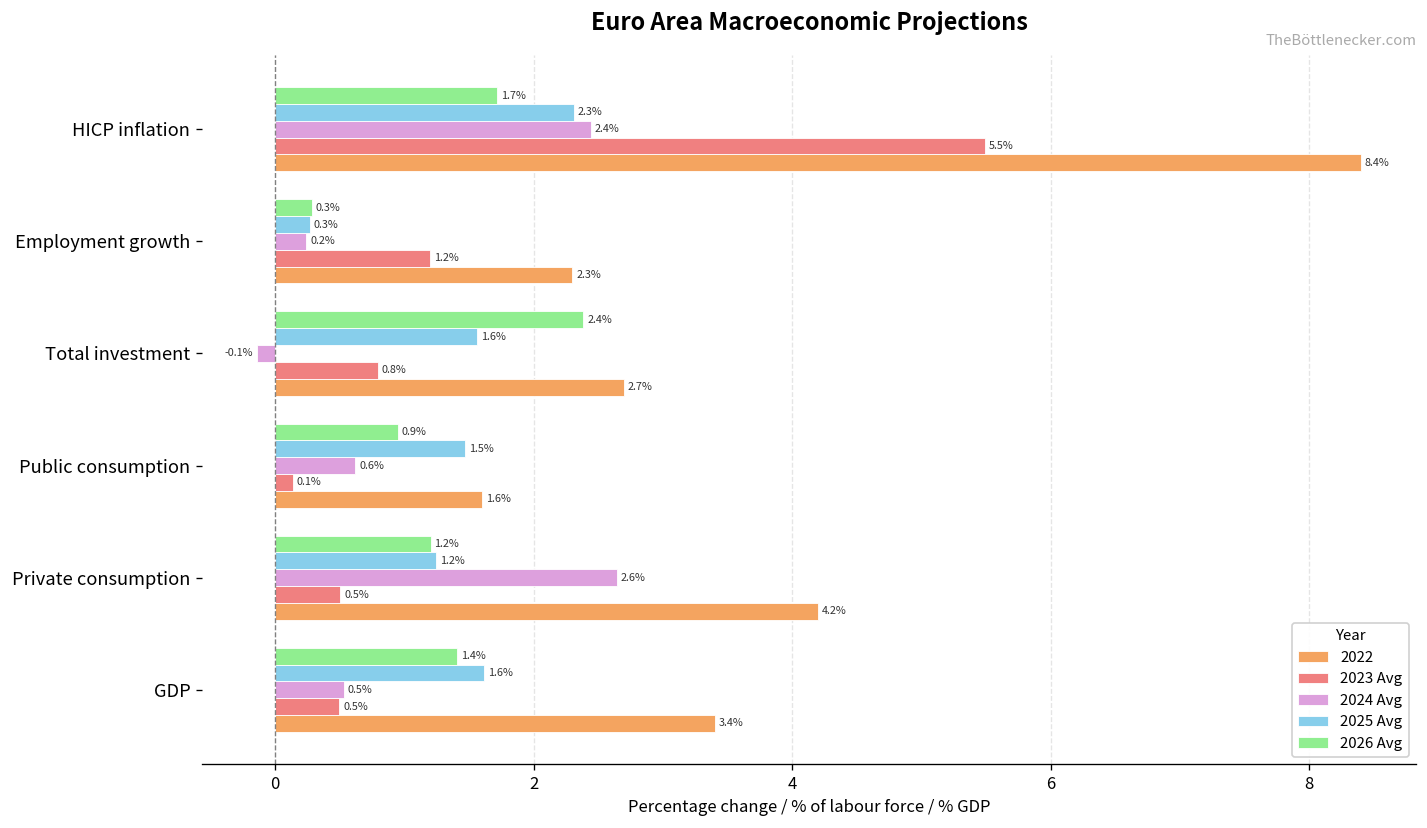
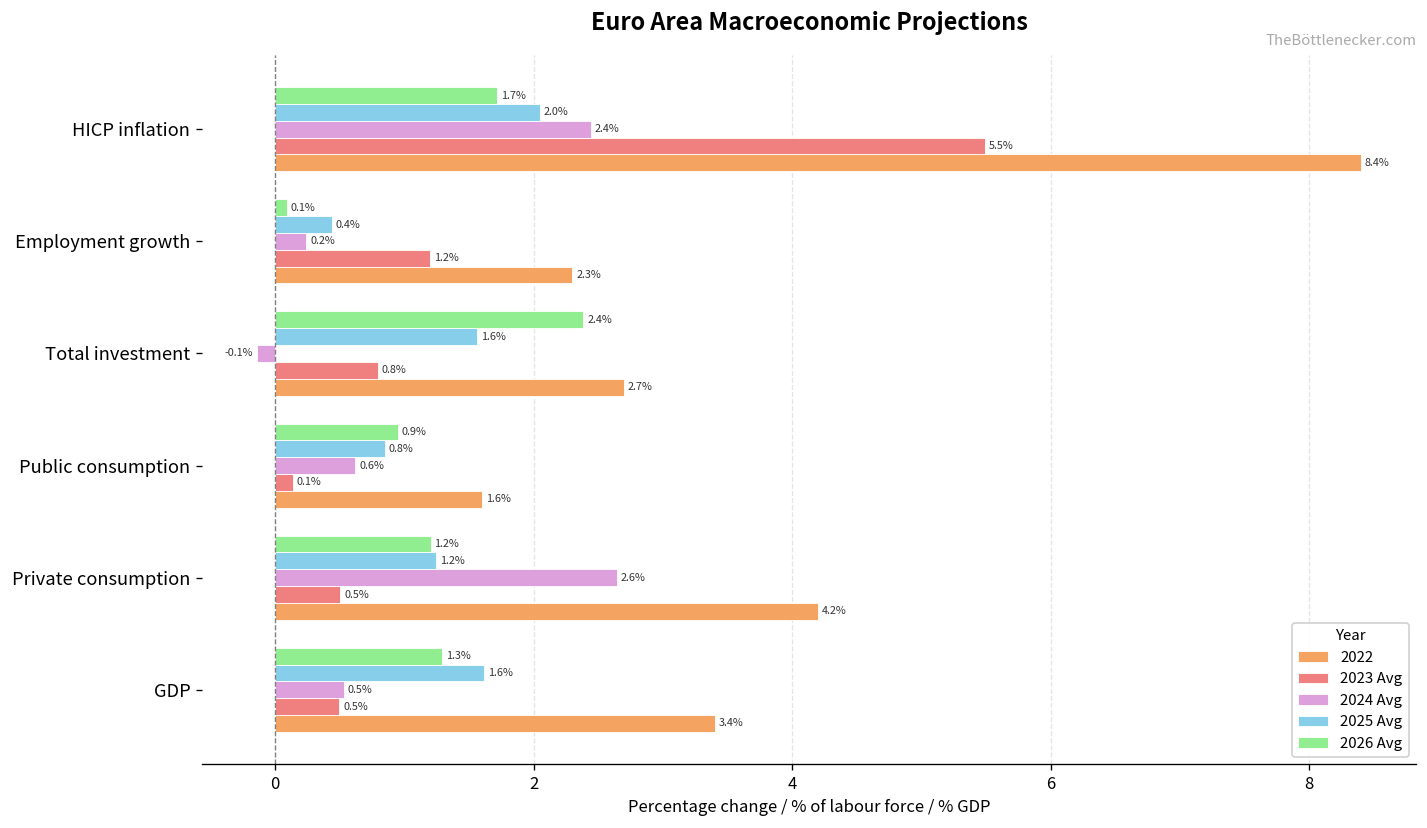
  {
    "2024 Avg": {
      "HICP inflation": "2.4%",
      "Employment growth": "0.2%",
      "Total investment": "-0.1%",
      "Public consumption": "0.6%",
      "Private consumption": "2.6%",
      "GDP": "0.5%"
    },
    "2025 Avg": {
-     "HICP inflation": "2.3%",
-     "Employment growth": "0.3%",
+     "HICP inflation": "2.0%",
+     "Employment growth": "0.4%",
      "Total investment": "1.6%",
-     "Public consumption": "1.5%",
+     "Public consumption": "0.8%",
      "Private consumption": "1.2%",
      "GDP": "1.6%"
    },
    "2026 Avg": {
      "HICP inflation": "1.7%",
-     "Employment growth": "0.3%",
+     "Employment growth": "0.1%",
      "Total investment": "2.4%",
      "Public consumption": "0.9%",
      "Private consumption": "1.2%",
-     "GDP": "1.4%"
+     "GDP": "1.3%"
    }
  }
